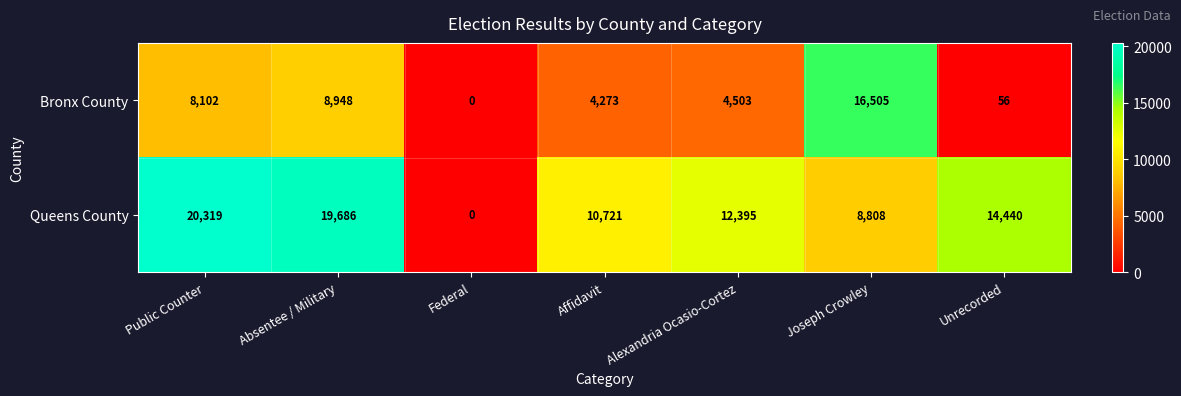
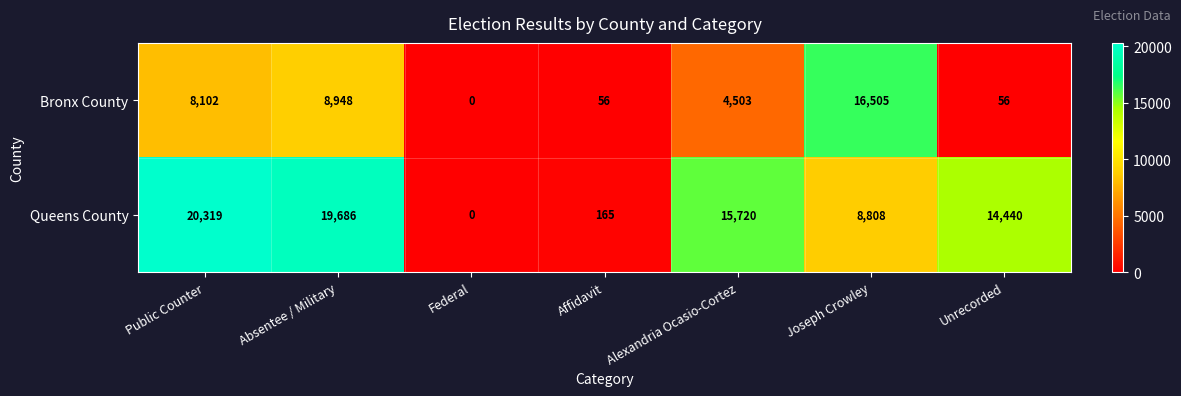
  {
    "Bronx County": {
      "Public Counter": "8,102",
      "Absentee / Military": "8,948",
      "Federal": "0",
-     "Affidavit": "4,273",
+     "Affidavit": "56",
      "Alexandria Ocasio-Cortez": "4,503",
      "Joseph Crowley": "16,505",
      "Unrecorded": "56"
    },
    "Queens County": {
      "Public Counter": "20,319",
      "Absentee / Military": "19,686",
      "Federal": "0",
-     "Affidavit": "10,721",
-     "Alexandria Ocasio-Cortez": "12,395",
+     "Affidavit": "165",
+     "Alexandria Ocasio-Cortez": "15,720",
      "Joseph Crowley": "8,808",
      "Unrecorded": "14,440"
    }
  }
